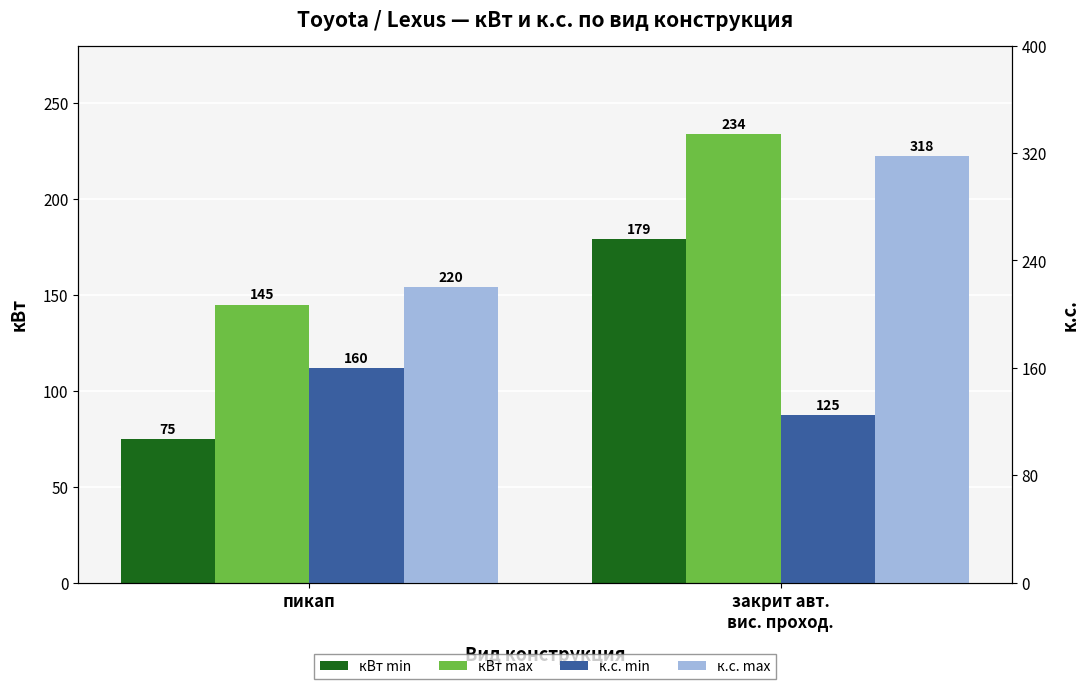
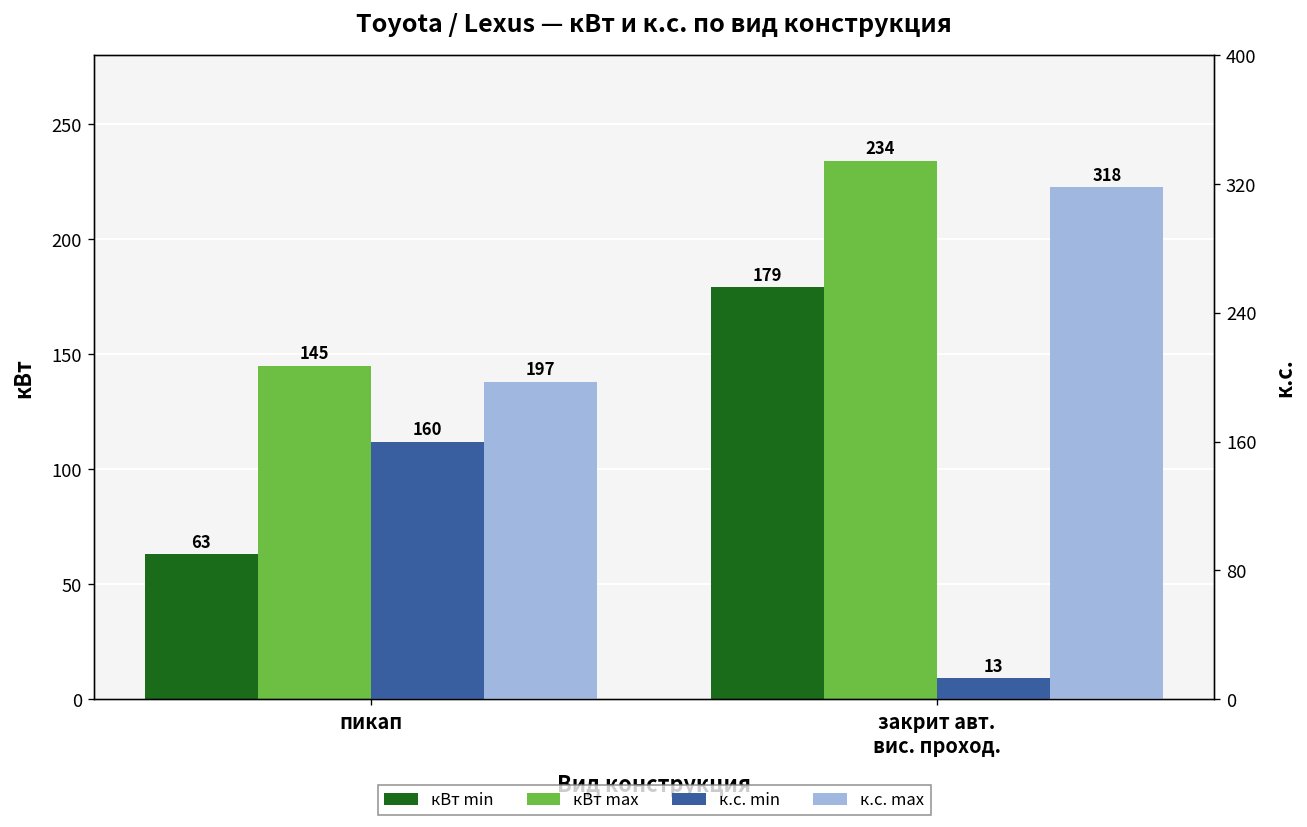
  {
    "кВт min": {
-     "пикап": 75,
+     "пикап": 63,
      "закрит авт. вис. проход.": 179
    },
    "кВт max": {
      "пикап": 145,
      "закрит авт. вис. проход.": 234
    },
    "к.с. min": {
      "пикап": 160,
-     "закрит авт. вис. проход.": 125
+     "закрит авт. вис. проход.": 13
    },
    "к.с. max": {
-     "пикап": 220,
+     "пикап": 197,
      "закрит авт. вис. проход.": 318
    }
  }
